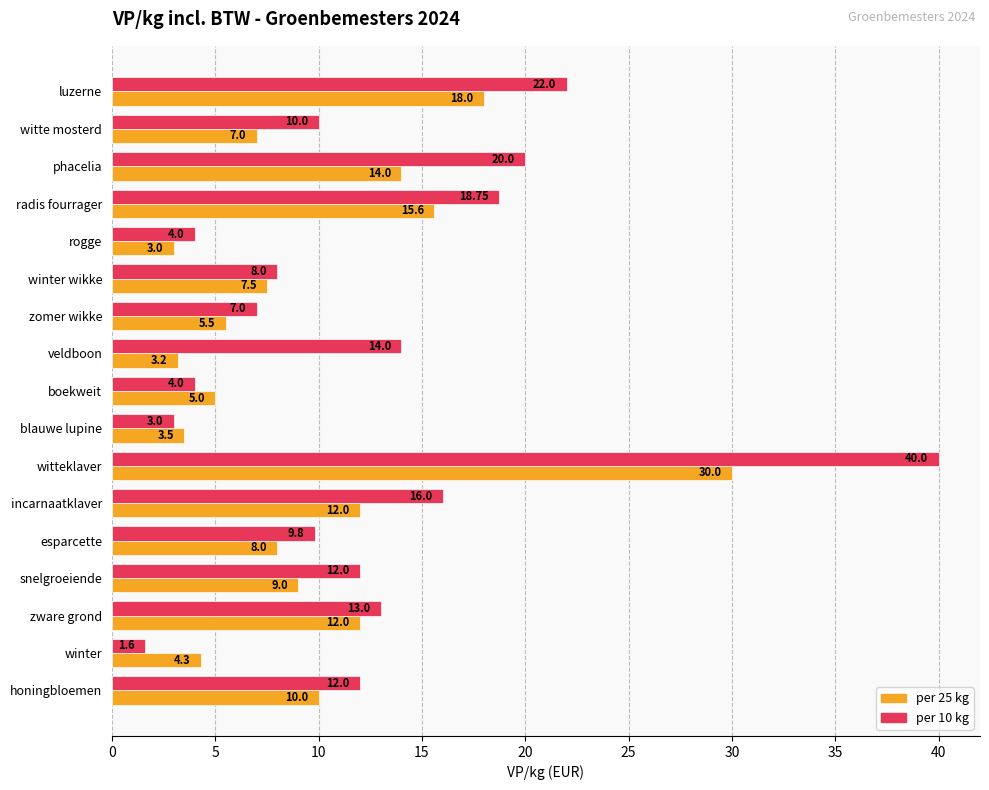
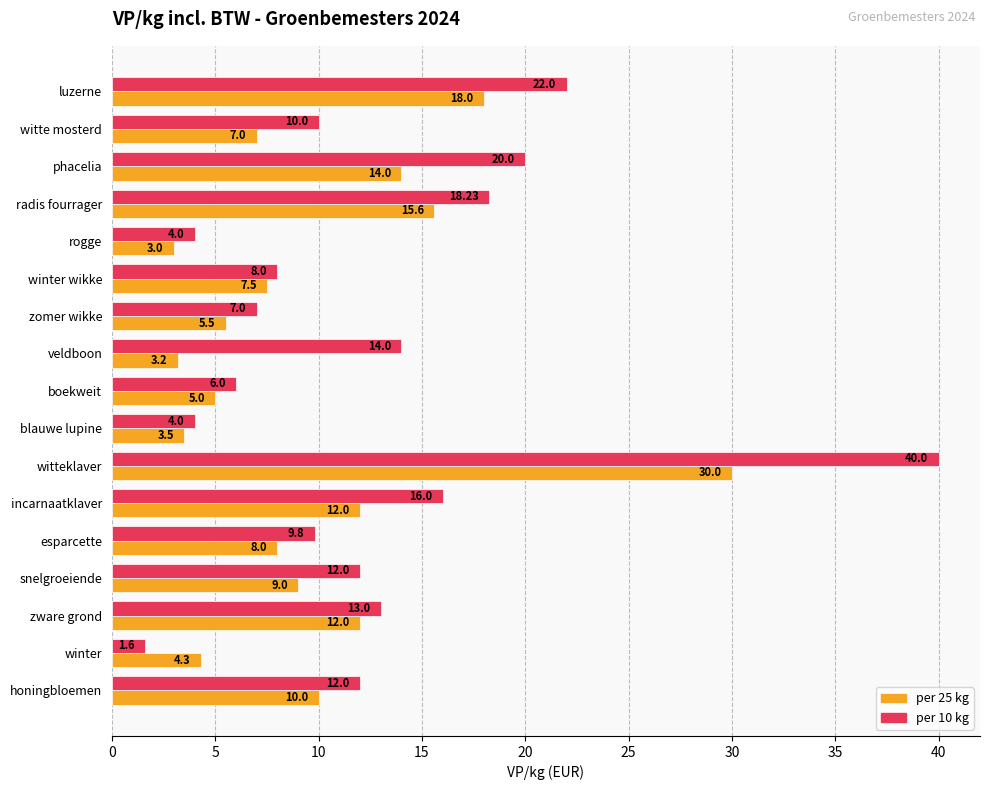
  {
    "per 25 kg": {
      "luzerne": 18.0,
      "witte mosterd": 7.0,
      "phacelia": 14.0,
      "radis fourrager": 15.6,
      "rogge": 3.0,
      "winter wikke": 7.5,
      "zomer wikke": 5.5,
      "veldboon": 3.2,
      "boekweit": 5.0,
      "blauwe lupine": 3.5,
      "witteklaver": 30.0,
      "incarnaatklaver": 12.0,
      "esparcette": 8.0,
      "snelgroeiende": 9.0,
      "zware grond": 12.0,
      "winter": 4.3,
      "honingbloemen": 10.0
    },
    "per 10 kg": {
      "luzerne": 22.0,
      "witte mosterd": 10.0,
      "phacelia": 20.0,
-     "radis fourrager": 18.75,
+     "radis fourrager": 18.23,
      "rogge": 4.0,
      "winter wikke": 8.0,
      "zomer wikke": 7.0,
      "veldboon": 14.0,
-     "boekweit": 4.0,
-     "blauwe lupine": 3.0,
+     "boekweit": 6.0,
+     "blauwe lupine": 4.0,
      "witteklaver": 40.0,
      "incarnaatklaver": 16.0,
      "esparcette": 9.8,
      "snelgroeiende": 12.0,
      "zware grond": 13.0,
      "winter": 1.6,
      "honingbloemen": 12.0
    }
  }
